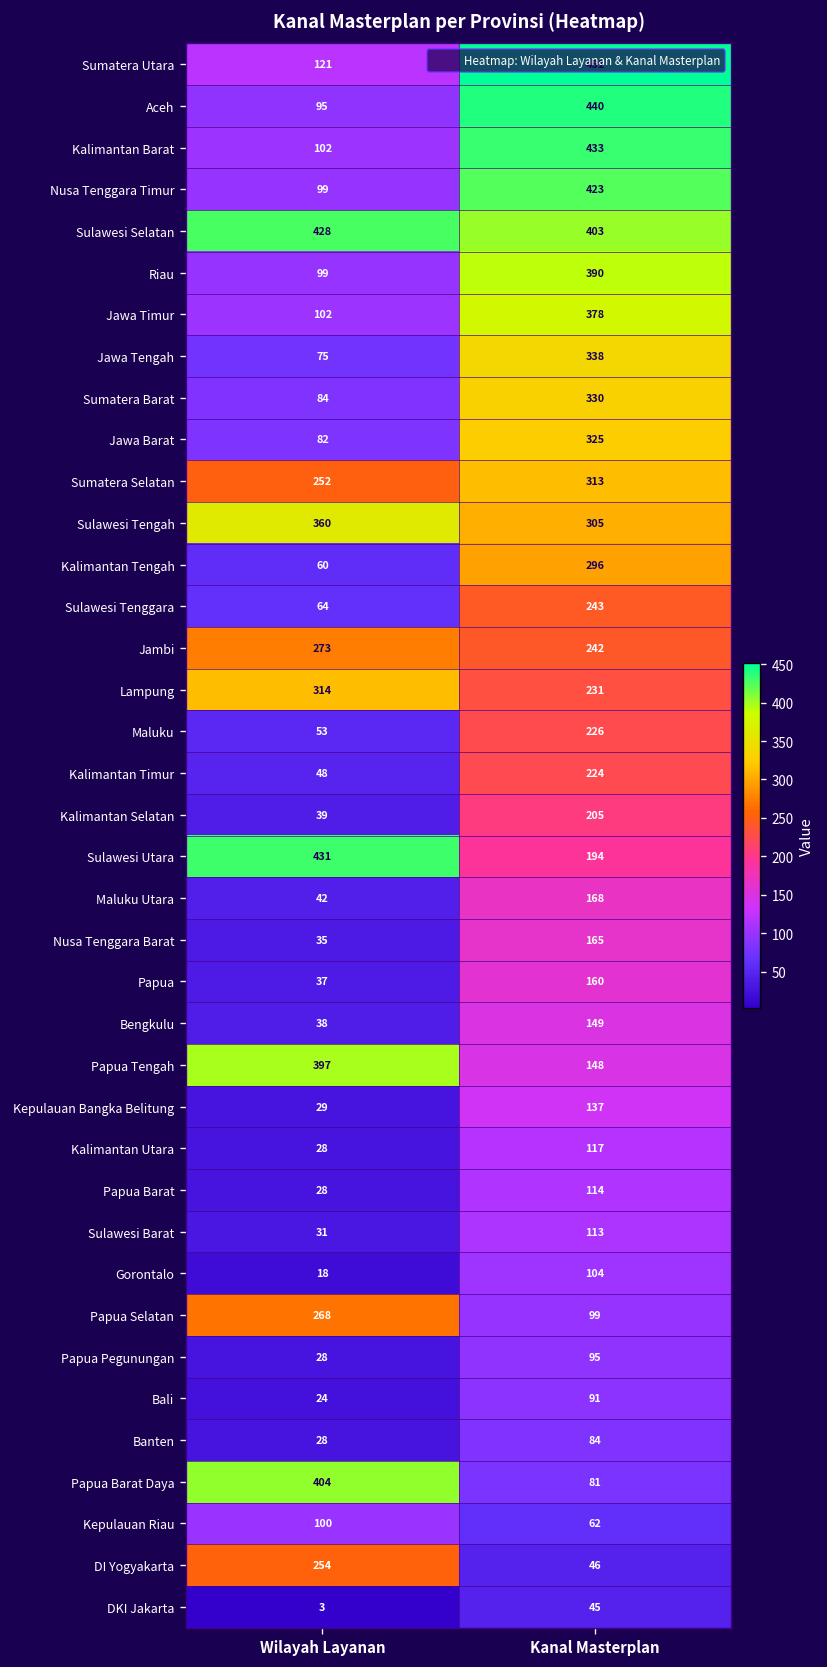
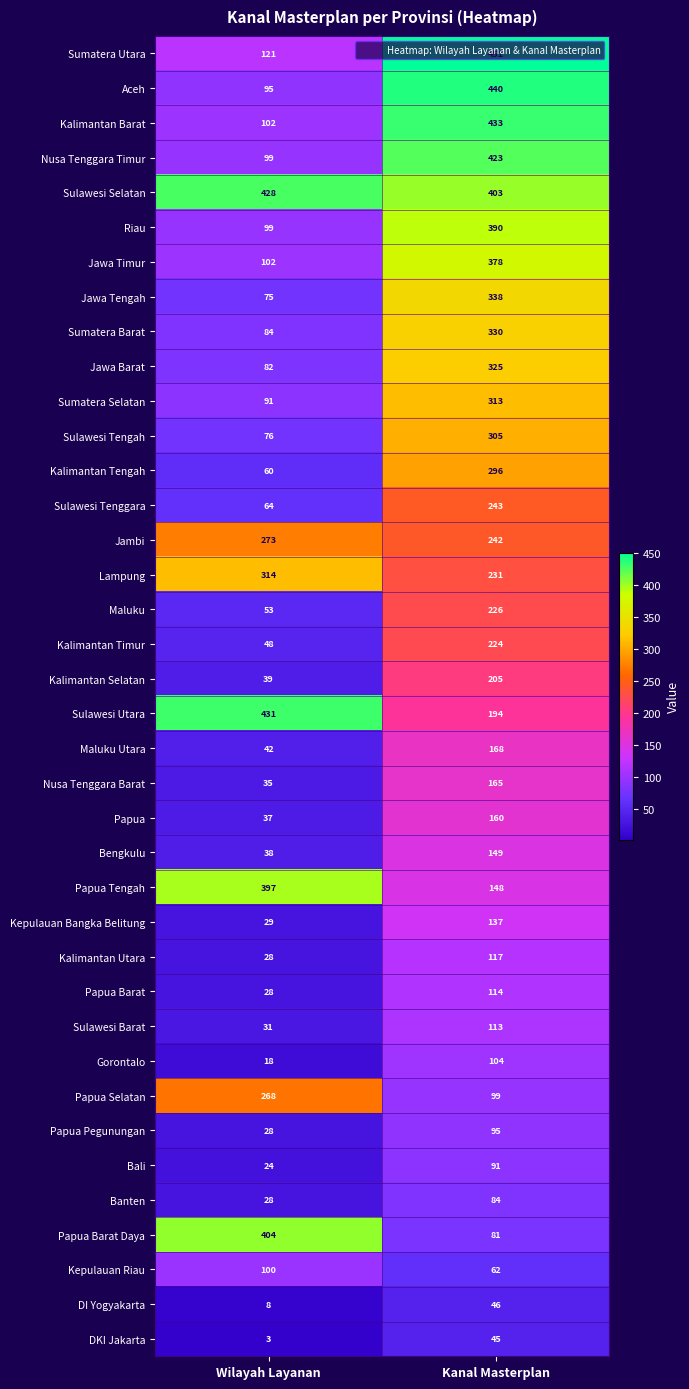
  {
    "Sumatera Utara": {
      "Wilayah Layanan": 121
    },
    "Aceh": {
      "Wilayah Layanan": 95,
      "Kanal Masterplan": 440
    },
    "Kalimantan Barat": {
      "Wilayah Layanan": 102,
      "Kanal Masterplan": 433
    },
    "Nusa Tenggara Timur": {
      "Wilayah Layanan": 99,
      "Kanal Masterplan": 423
    },
    "Sulawesi Selatan": {
      "Wilayah Layanan": 428,
      "Kanal Masterplan": 403
    },
    "Riau": {
      "Wilayah Layanan": 99,
      "Kanal Masterplan": 390
    },
    "Jawa Timur": {
      "Wilayah Layanan": 102,
      "Kanal Masterplan": 378
    },
    "Jawa Tengah": {
      "Wilayah Layanan": 75,
      "Kanal Masterplan": 338
    },
    "Sumatera Barat": {
      "Wilayah Layanan": 84,
      "Kanal Masterplan": 330
    },
    "Jawa Barat": {
      "Wilayah Layanan": 82,
      "Kanal Masterplan": 325
    },
    "Sumatera Selatan": {
-     "Wilayah Layanan": 252,
+     "Wilayah Layanan": 91,
      "Kanal Masterplan": 313
    },
    "Sulawesi Tengah": {
-     "Wilayah Layanan": 360,
+     "Wilayah Layanan": 76,
      "Kanal Masterplan": 305
    },
    "Kalimantan Tengah": {
      "Wilayah Layanan": 60,
      "Kanal Masterplan": 296
    },
    "Sulawesi Tenggara": {
      "Wilayah Layanan": 64,
      "Kanal Masterplan": 243
    },
    "Jambi": {
      "Wilayah Layanan": 273,
      "Kanal Masterplan": 242
    },
    "Lampung": {
      "Wilayah Layanan": 314,
      "Kanal Masterplan": 231
    },
    "Maluku": {
      "Wilayah Layanan": 53,
      "Kanal Masterplan": 226
    },
    "Kalimantan Timur": {
      "Wilayah Layanan": 48,
      "Kanal Masterplan": 224
    },
    "Kalimantan Selatan": {
      "Wilayah Layanan": 39,
      "Kanal Masterplan": 205
    },
    "Sulawesi Utara": {
      "Wilayah Layanan": 431,
      "Kanal Masterplan": 194
    },
    "Maluku Utara": {
      "Wilayah Layanan": 42,
      "Kanal Masterplan": 168
    },
    "Nusa Tenggara Barat": {
      "Wilayah Layanan": 35,
      "Kanal Masterplan": 165
    },
    "Papua": {
      "Wilayah Layanan": 37,
      "Kanal Masterplan": 160
    },
    "Bengkulu": {
      "Wilayah Layanan": 38,
      "Kanal Masterplan": 149
    },
    "Papua Tengah": {
      "Wilayah Layanan": 397,
      "Kanal Masterplan": 148
    },
    "Kepulauan Bangka Belitung": {
      "Wilayah Layanan": 29,
      "Kanal Masterplan": 137
    },
    "Kalimantan Utara": {
      "Wilayah Layanan": 28,
      "Kanal Masterplan": 117
    },
    "Papua Barat": {
      "Wilayah Layanan": 28,
      "Kanal Masterplan": 114
    },
    "Sulawesi Barat": {
      "Wilayah Layanan": 31,
      "Kanal Masterplan": 113
    },
    "Gorontalo": {
      "Wilayah Layanan": 18,
      "Kanal Masterplan": 104
    },
    "Papua Selatan": {
      "Wilayah Layanan": 268,
      "Kanal Masterplan": 99
    },
    "Papua Pegunungan": {
      "Wilayah Layanan": 28,
      "Kanal Masterplan": 95
    },
    "Bali": {
      "Wilayah Layanan": 24,
      "Kanal Masterplan": 91
    },
    "Banten": {
      "Wilayah Layanan": 28,
      "Kanal Masterplan": 84
    },
    "Papua Barat Daya": {
      "Wilayah Layanan": 404,
      "Kanal Masterplan": 81
    },
    "Kepulauan Riau": {
      "Wilayah Layanan": 100,
      "Kanal Masterplan": 62
    },
    "DI Yogyakarta": {
-     "Wilayah Layanan": 254,
+     "Wilayah Layanan": 8,
      "Kanal Masterplan": 46
    },
    "DKI Jakarta": {
      "Wilayah Layanan": 3,
      "Kanal Masterplan": 45
    }
  }
